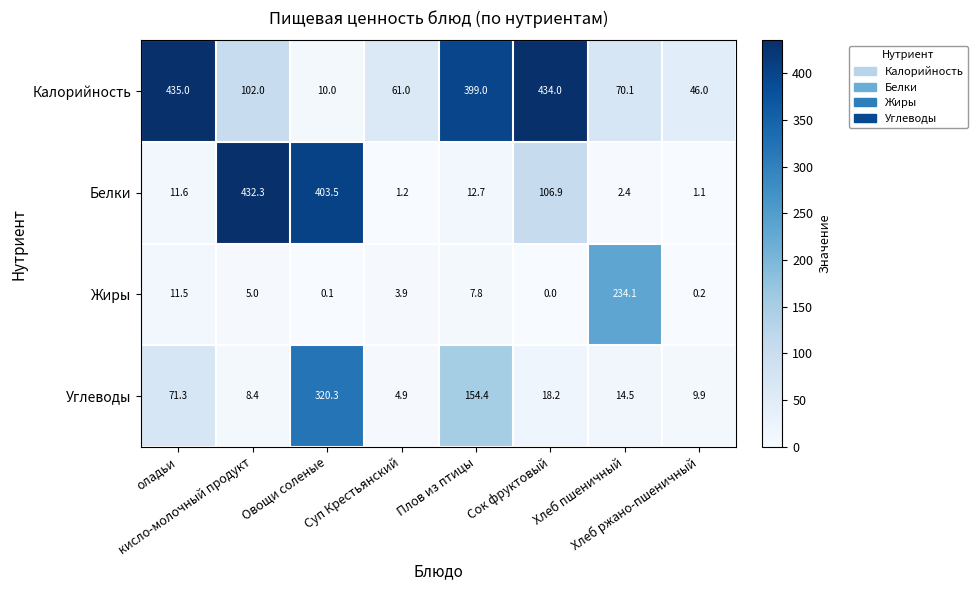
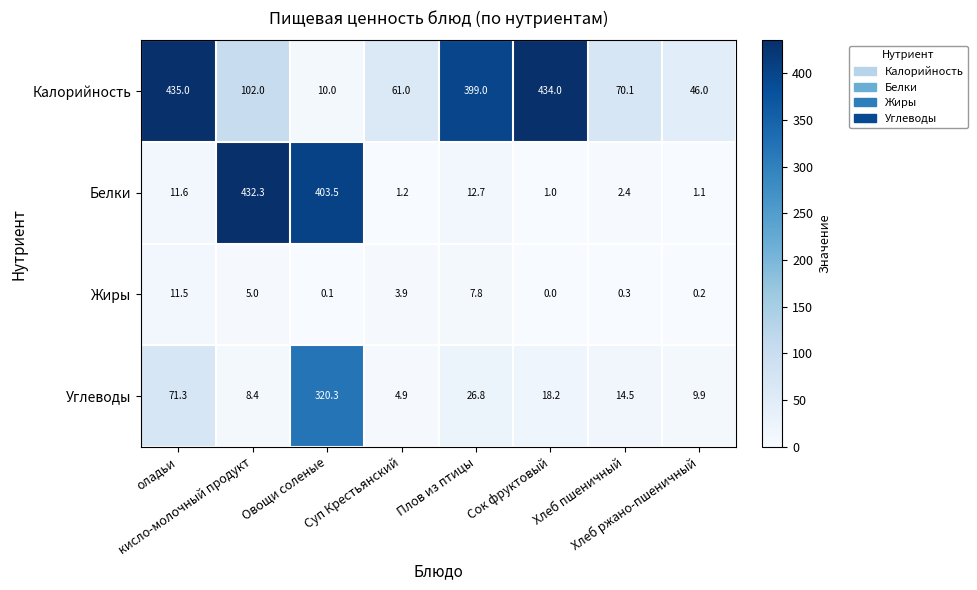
  {
    "Калорийность": {
      "оладьи": 435.0,
      "кисло-молочный продукт": 102.0,
      "Овощи соленые": 10.0,
      "Суп Крестьянский": 61.0,
      "Плов из птицы": 399.0,
      "Сок фруктовый": 434.0,
      "Хлеб пшеничный": 70.1,
      "Хлеб ржано-пшеничный": 46.0
    },
    "Белки": {
      "оладьи": 11.6,
      "кисло-молочный продукт": 432.3,
      "Овощи соленые": 403.5,
      "Суп Крестьянский": 1.2,
      "Плов из птицы": 12.7,
-     "Сок фруктовый": 106.9,
+     "Сок фруктовый": 1.0,
      "Хлеб пшеничный": 2.4,
      "Хлеб ржано-пшеничный": 1.1
    },
    "Жиры": {
      "оладьи": 11.5,
      "кисло-молочный продукт": 5.0,
      "Овощи соленые": 0.1,
      "Суп Крестьянский": 3.9,
      "Плов из птицы": 7.8,
      "Сок фруктовый": 0.0,
-     "Хлеб пшеничный": 234.1,
+     "Хлеб пшеничный": 0.3,
      "Хлеб ржано-пшеничный": 0.2
    },
    "Углеводы": {
      "оладьи": 71.3,
      "кисло-молочный продукт": 8.4,
      "Овощи соленые": 320.3,
      "Суп Крестьянский": 4.9,
-     "Плов из птицы": 154.4,
+     "Плов из птицы": 26.8,
      "Сок фруктовый": 18.2,
      "Хлеб пшеничный": 14.5,
      "Хлеб ржано-пшеничный": 9.9
    }
  }
